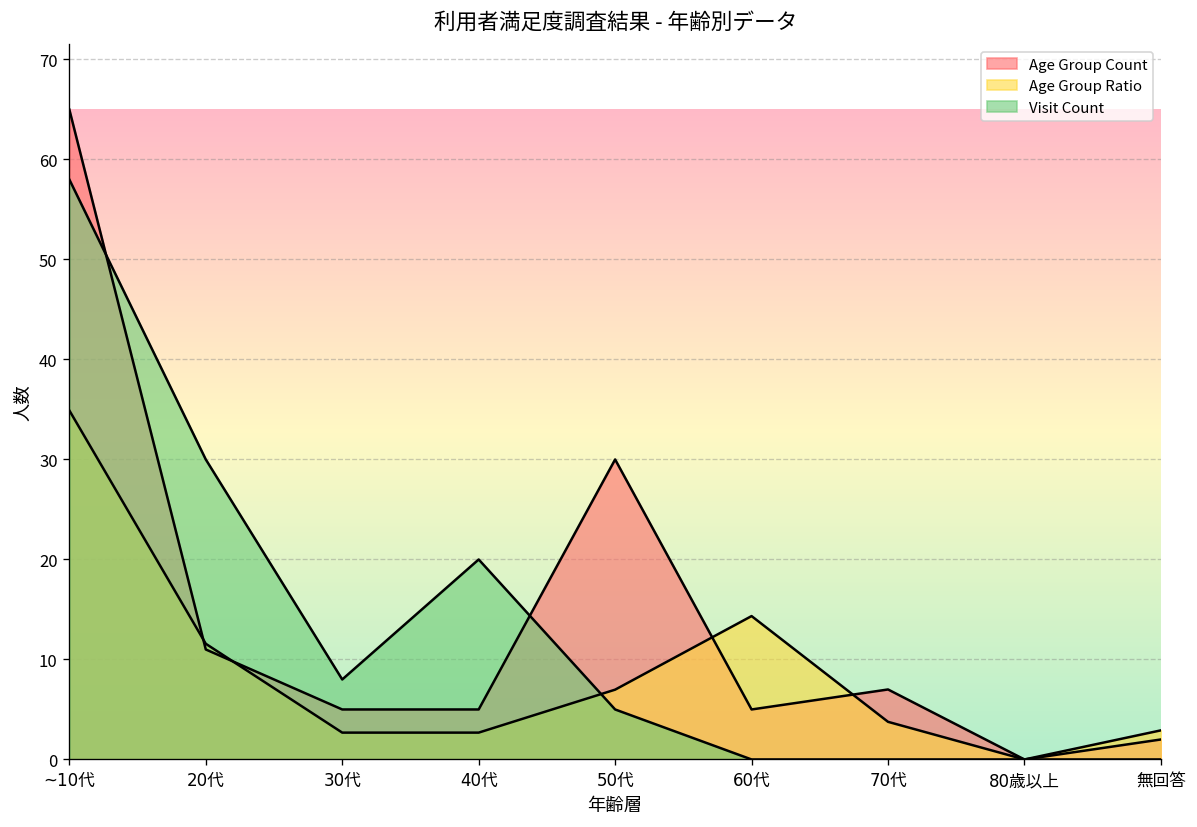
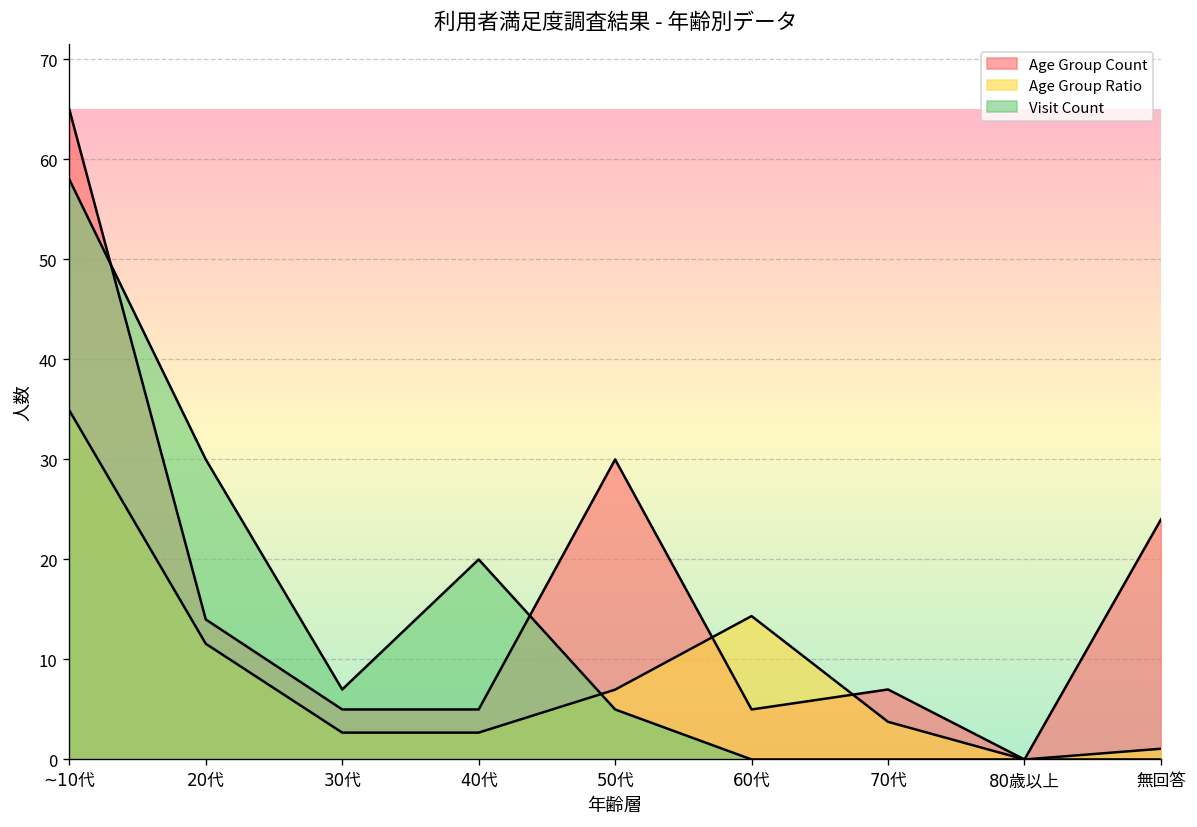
  {
    "Age Group Count": {
      "~10代": 65,
-     "20代": 11,
+     "20代": 14,
      "30代": 5,
      "40代": 5,
      "50代": 30,
      "60代": 5,
      "70代": 7,
-     "無回答": 2
+     "無回答": 24
    },
    "Age Group Ratio": {
      "~10代": 35,
      "20代": 12,
      "30代": 3,
      "40代": 3,
      "50代": 7,
      "60代": 14,
      "70代": 4,
-     "無回答": 3
+     "無回答": 1
    },
    "Visit Count": {
      "~10代": 58,
      "20代": 30,
-     "30代": 8,
+     "30代": 7,
      "40代": 20,
      "50代": 5,
      "60代": 0,
      "70代": 0,
      "無回答": 0
    }
  }
